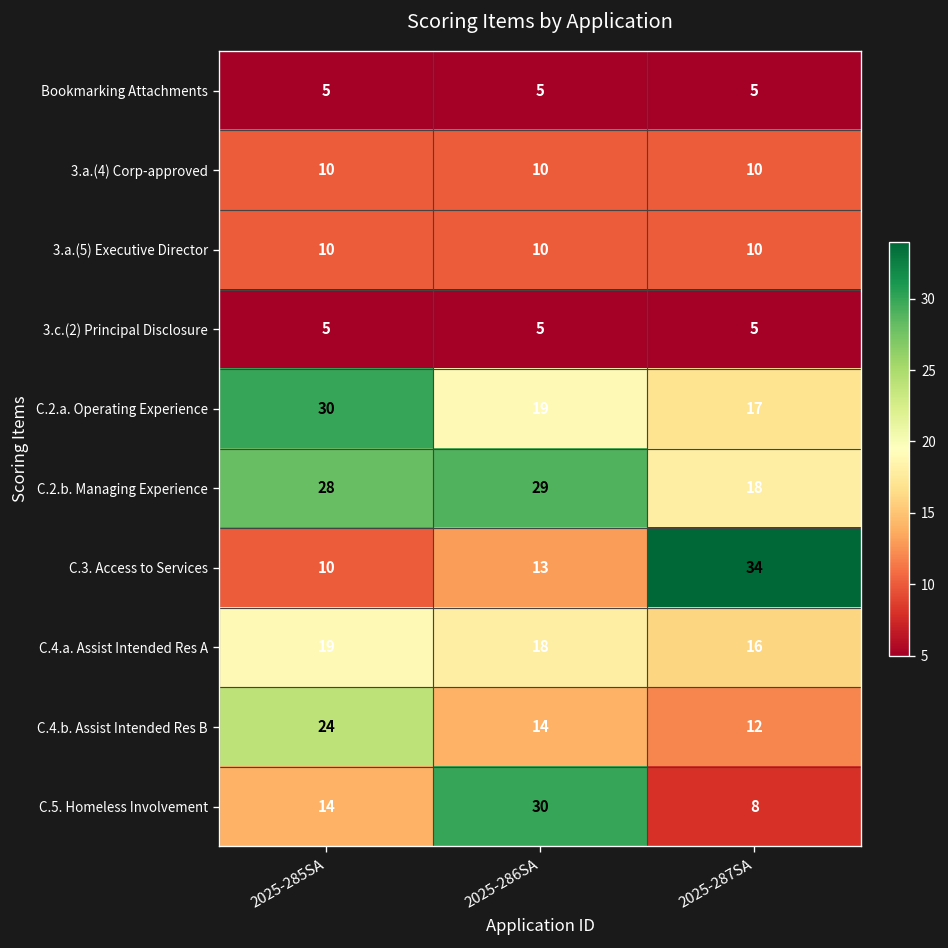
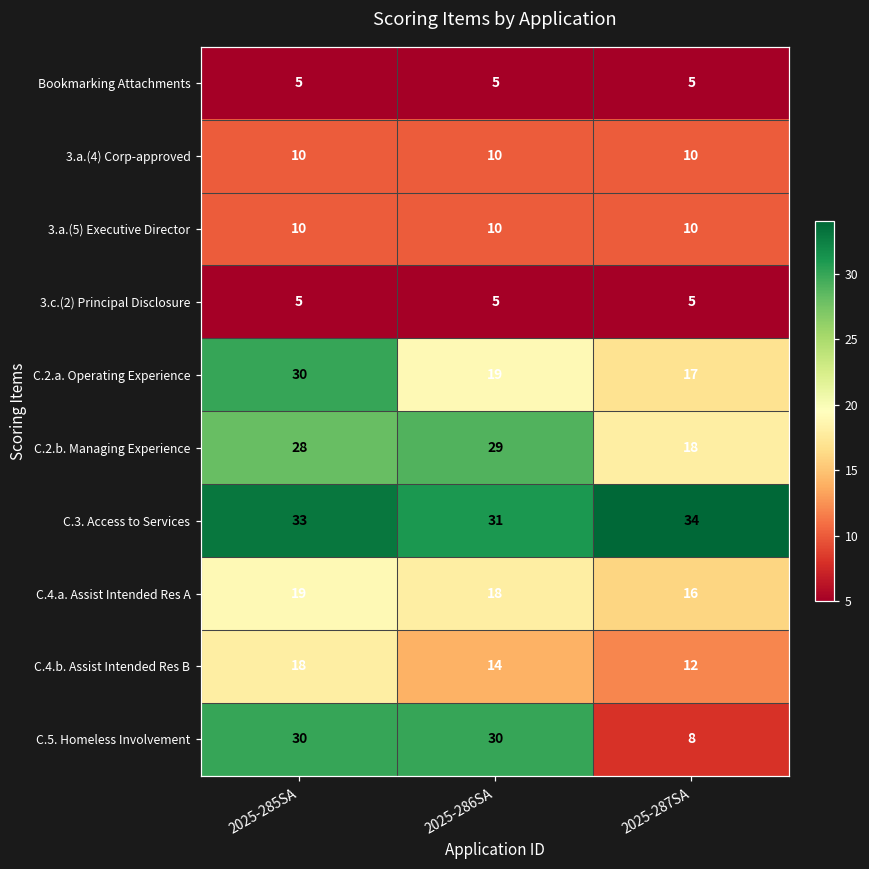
  {
    "Bookmarking Attachments": {
      "2025-285SA": 5,
      "2025-286SA": 5,
      "2025-287SA": 5
    },
    "3.a.(4) Corp-approved": {
      "2025-285SA": 10,
      "2025-286SA": 10,
      "2025-287SA": 10
    },
    "3.a.(5) Executive Director": {
      "2025-285SA": 10,
      "2025-286SA": 10,
      "2025-287SA": 10
    },
    "3.c.(2) Principal Disclosure": {
      "2025-285SA": 5,
      "2025-286SA": 5,
      "2025-287SA": 5
    },
    "C.2.a. Operating Experience": {
      "2025-285SA": 30,
      "2025-286SA": 19,
      "2025-287SA": 17
    },
    "C.2.b. Managing Experience": {
      "2025-285SA": 28,
      "2025-286SA": 29,
      "2025-287SA": 18
    },
    "C.3. Access to Services": {
-     "2025-285SA": 10,
-     "2025-286SA": 13,
+     "2025-285SA": 33,
+     "2025-286SA": 31,
      "2025-287SA": 34
    },
    "C.4.a. Assist Intended Res A": {
      "2025-285SA": 19,
      "2025-286SA": 18,
      "2025-287SA": 16
    },
    "C.4.b. Assist Intended Res B": {
-     "2025-285SA": 24,
+     "2025-285SA": 18,
      "2025-286SA": 14,
      "2025-287SA": 12
    },
    "C.5. Homeless Involvement": {
-     "2025-285SA": 14,
+     "2025-285SA": 30,
      "2025-286SA": 30,
      "2025-287SA": 8
    }
  }
